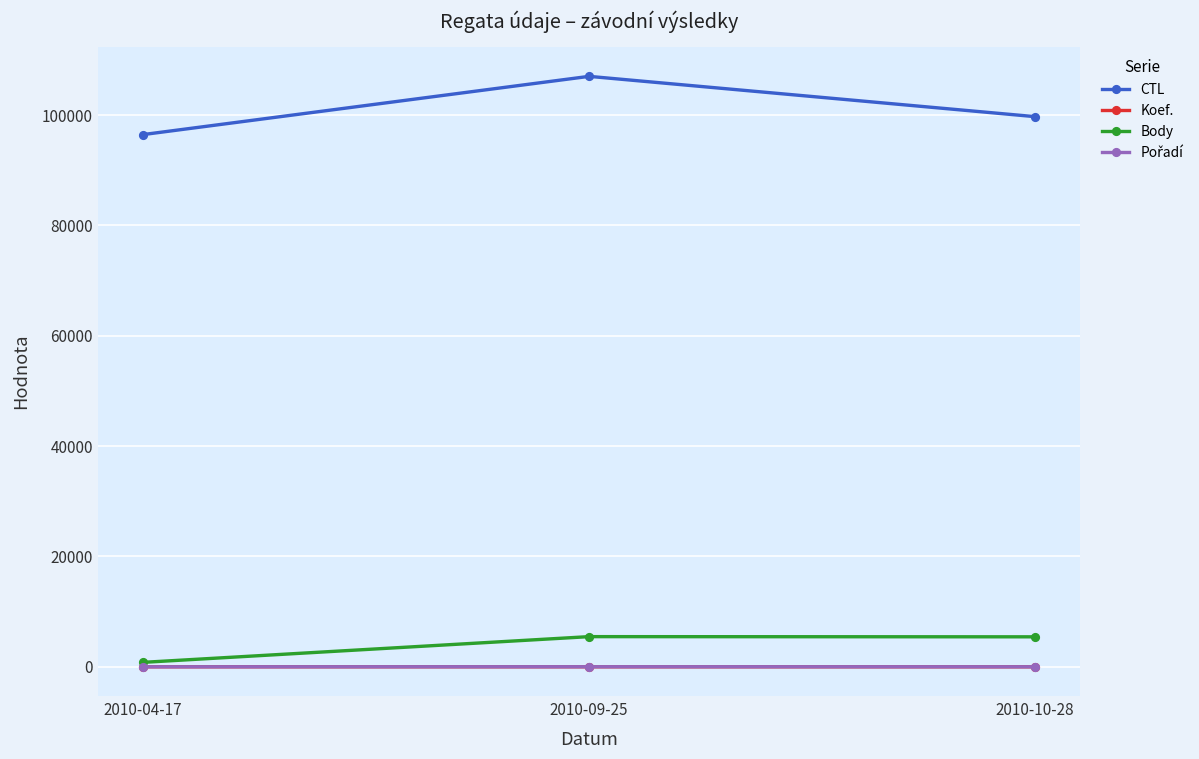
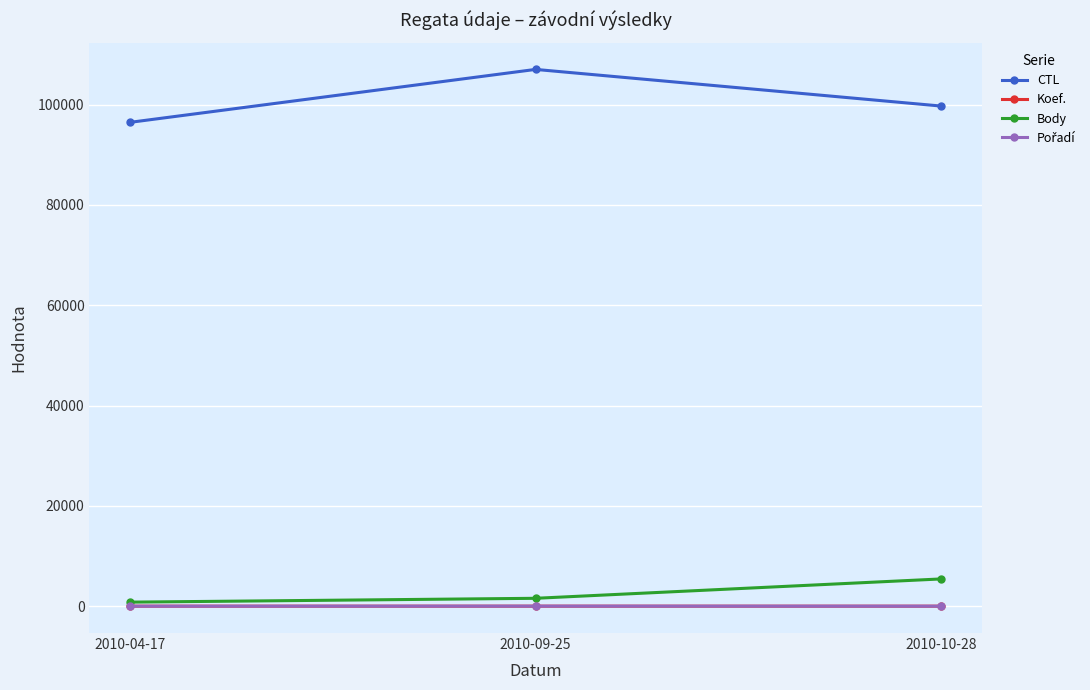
  {
    "CTL": {
      "2010-04-17": 96000,
      "2010-09-25": 107000,
      "2010-10-28": 100000
    },
    "Pořadí": {
      "2010-04-17": 0,
      "2010-09-25": 0,
      "2010-10-28": 0
    },
    "Body": {
      "2010-04-17": 1000,
-     "2010-09-25": 5000,
+     "2010-09-25": 2000,
      "2010-10-28": 5000
    }
  }
